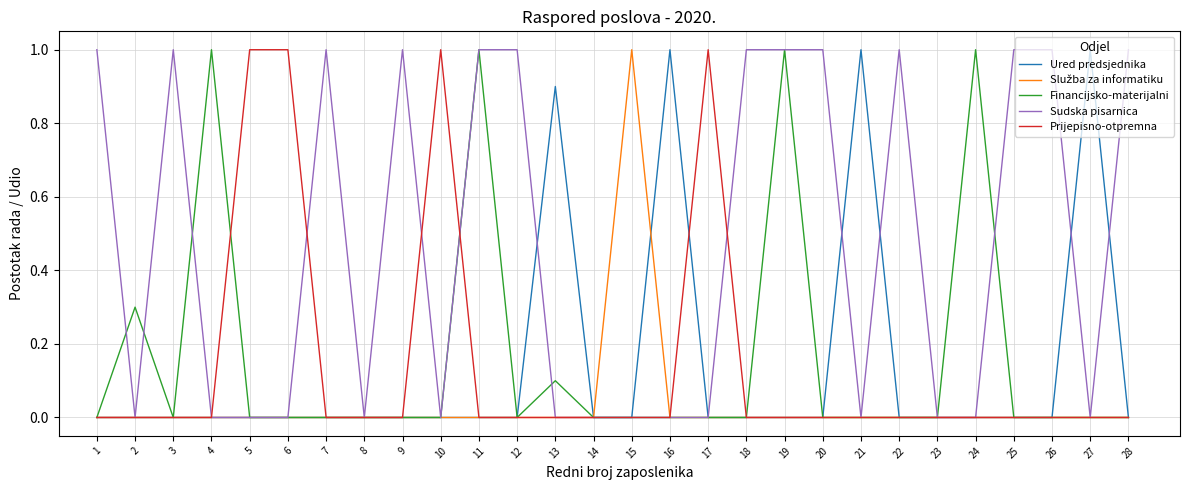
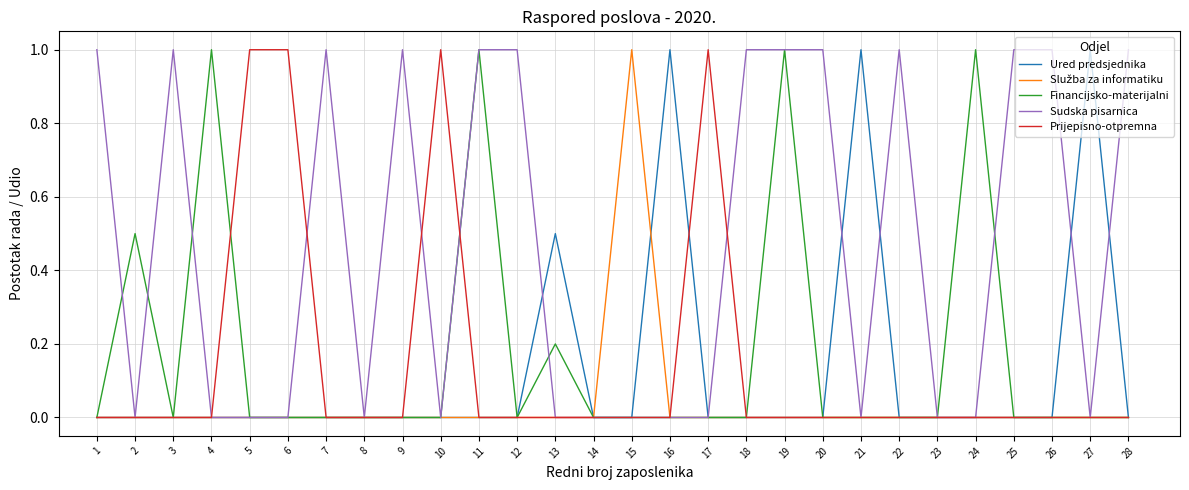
  {
    "Ured predsjednika": {
-     "13": 0.9,
+     "13": 0.5,
      "16": 1.0,
      "21": 1.0
    },
    "Služba za informatiku": {
      "15": 1.0
    },
    "Financijsko-materijalni": {
-     "2": 0.3,
+     "2": 0.5,
      "4": 1.0,
-     "13": 0.1,
+     "13": 0.2,
      "24": 1.0
    },
    "Sudska pisarnica": {
      "1": 1.0,
      "3": 1.0,
      "7": 1.0,
      "9": 1.0,
      "12": 1.0,
      "18": 1.0,
      "20": 1.0,
      "22": 1.0,
      "25": 1.0
    },
    "Prijepisno-otpremna": {
      "5": 1.0,
      "6": 1.0,
      "10": 1.0,
      "17": 1.0
    }
  }
